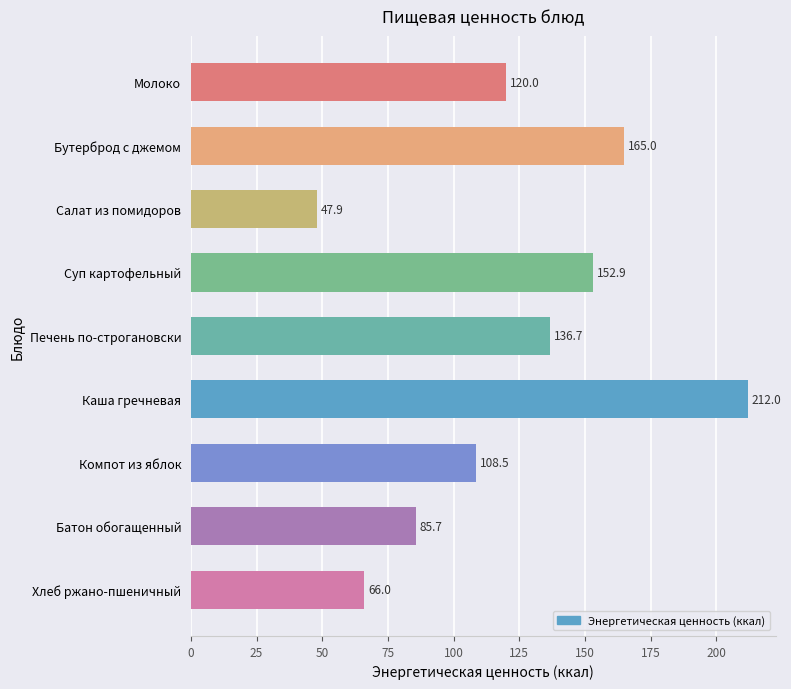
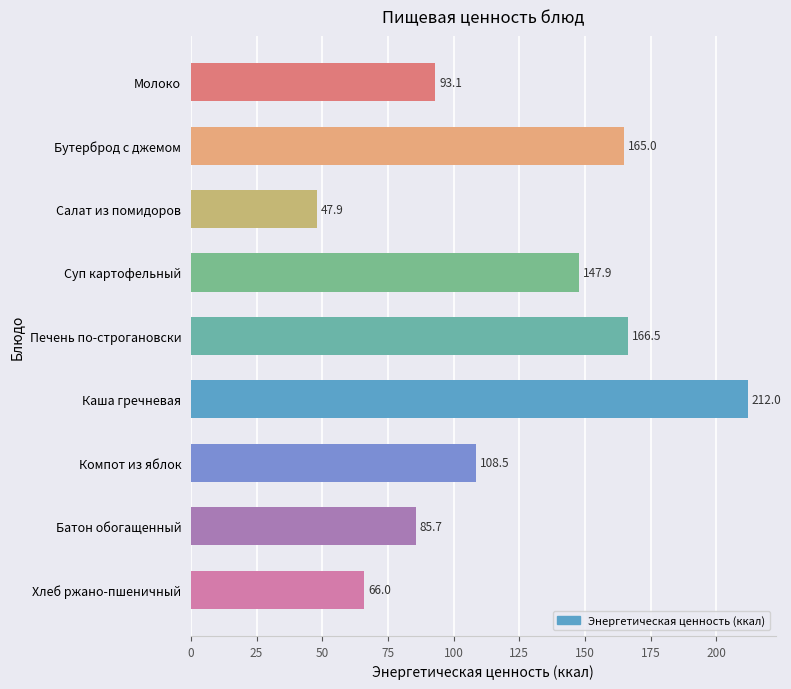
  {
-   "Молоко": 120.0,
+   "Молоко": 93.1,
    "Бутерброд с джемом": 165.0,
    "Салат из помидоров": 47.9,
-   "Суп картофельный": 152.9,
-   "Печень по-строгановски": 136.7,
+   "Суп картофельный": 147.9,
+   "Печень по-строгановски": 166.5,
    "Каша гречневая": 212.0,
    "Компот из яблок": 108.5,
    "Батон обогащенный": 85.7,
    "Хлеб ржано-пшеничный": 66.0
  }
